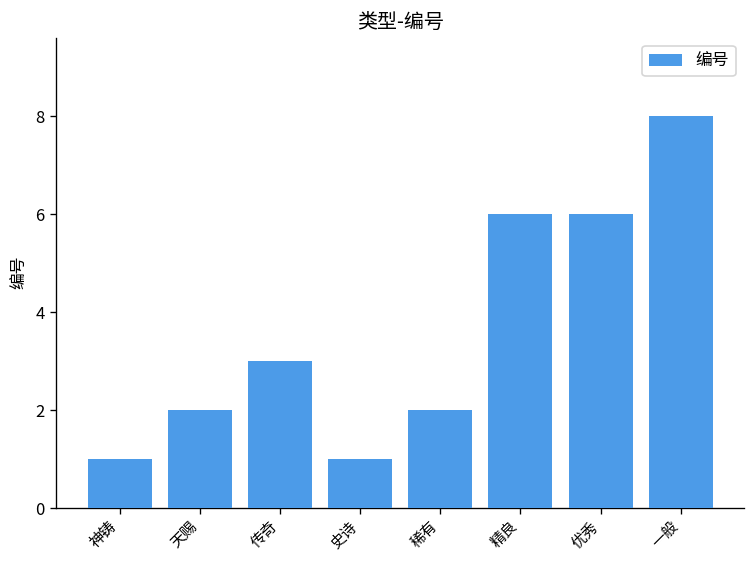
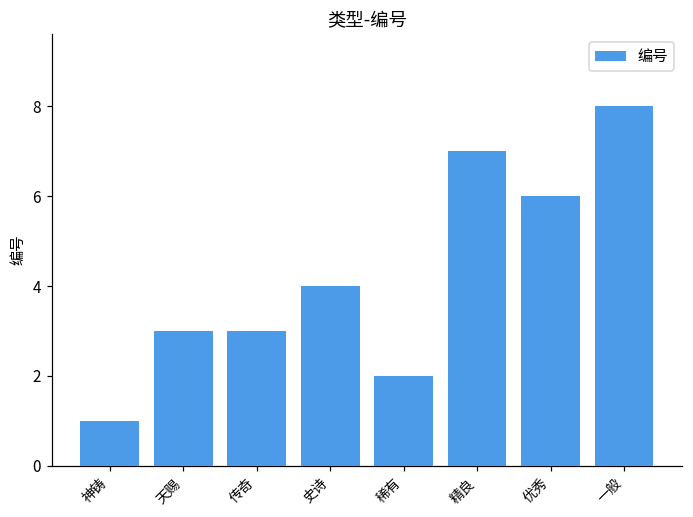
  {
    "神铸": 1,
-   "天赐": 2,
+   "天赐": 3,
    "传奇": 3,
-   "史诗": 1,
+   "史诗": 4,
    "稀有": 2,
-   "精良": 6,
+   "精良": 7,
    "优秀": 6,
    "一般": 8
  }
